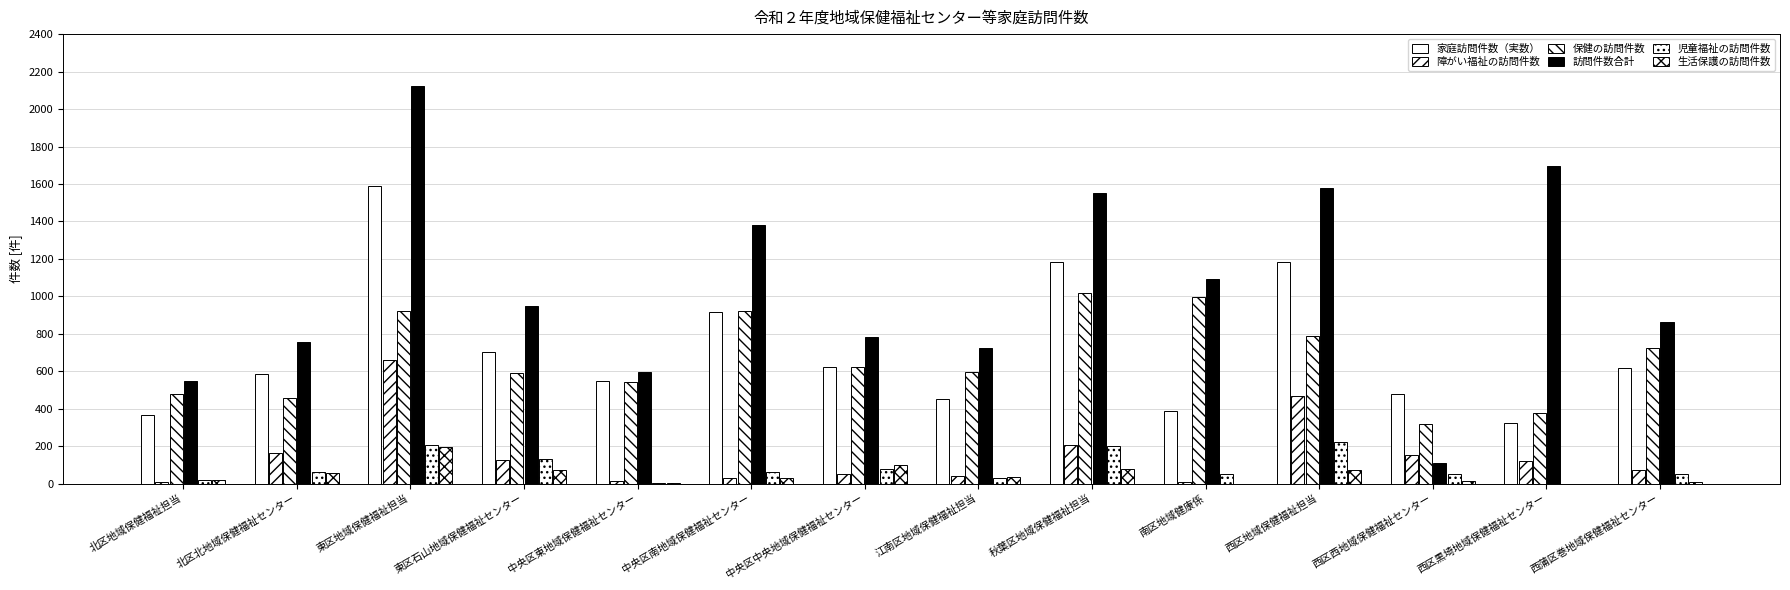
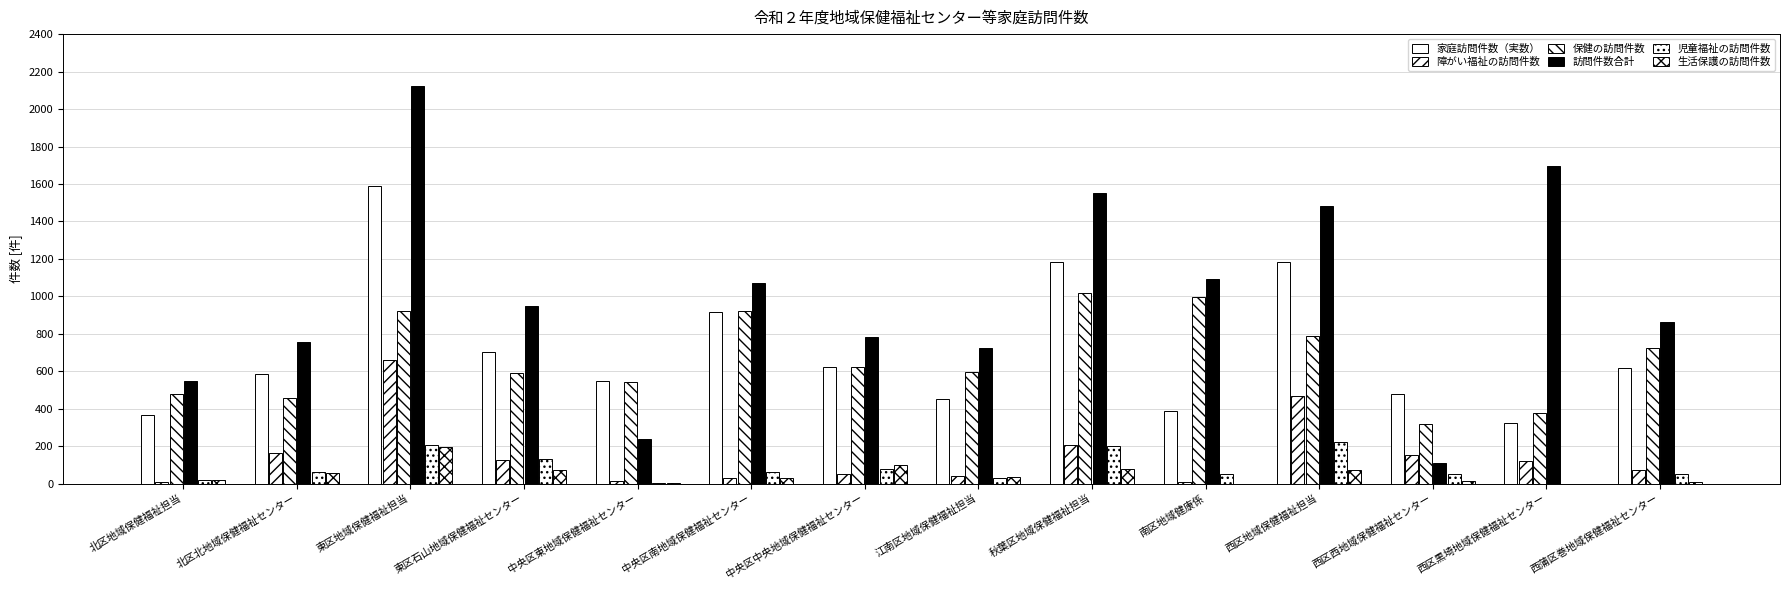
  {
    "訪問件数合計": {
      "北区地域保健福祉担当": 550,
      "北区北地域保健福祉センター": 760,
      "東区地域保健福祉担当": 2120,
      "東区石山地域保健福祉センター": 950,
-     "中央区東地域保健福祉センター": 590,
-     "中央区南地域保健福祉センター": 1380,
+     "中央区東地域保健福祉センター": 240,
+     "中央区南地域保健福祉センター": 1070,
      "中央区中央地域保健福祉センター": 780,
      "江南区地域保健福祉担当": 720,
      "秋葉区地域保健福祉担当": 1550,
      "南区地域健康係": 1090,
-     "西区地域保健福祉担当": 1580,
+     "西区地域保健福祉担当": 1480,
      "西区西地域保健福祉センター": 110,
      "西区黒埼地域保健福祉センター": 1700,
      "西蒲区巻地域保健福祉センター": 870
    }
  }
